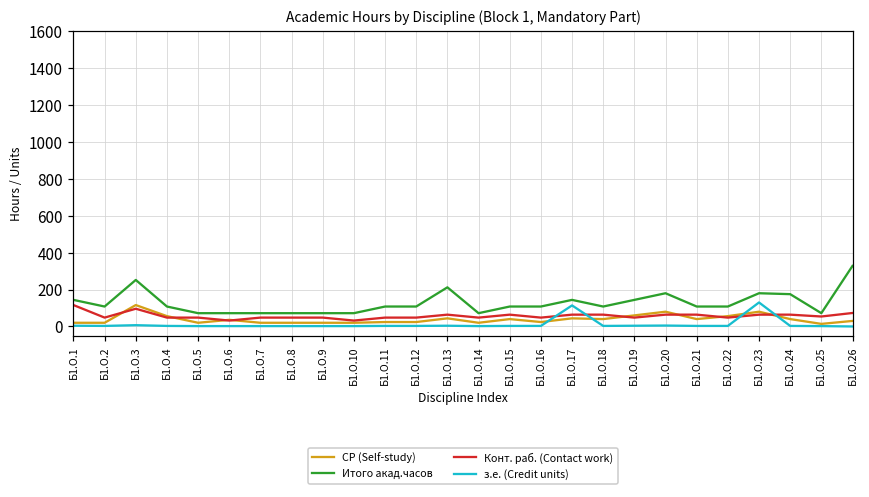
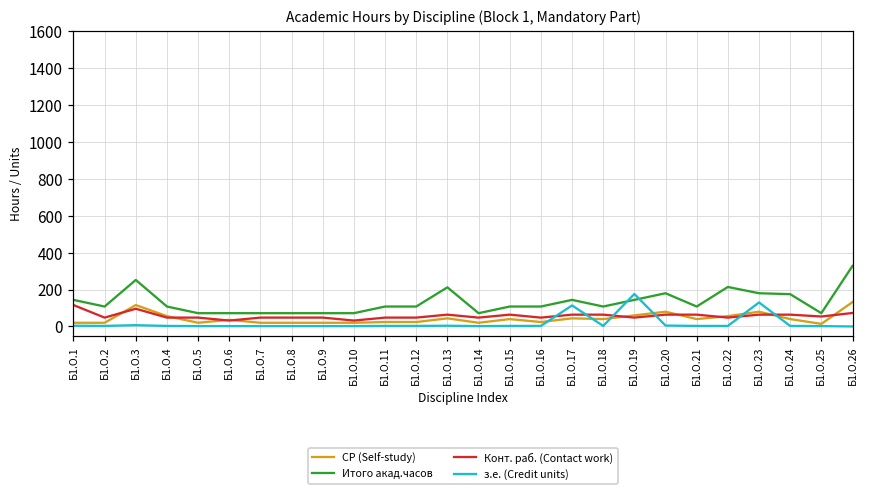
  {
    "СР (Self-study)": {
      "Б1.О.1": 20,
      "Б1.О.2": 20,
      "Б1.О.3": 120,
      "Б1.О.5": 20,
      "Б1.О.7": 20,
      "Б1.О.8": 20,
      "Б1.О.9": 20,
      "Б1.О.11": 20,
      "Б1.О.12": 20,
      "Б1.О.13": 40,
      "Б1.О.14": 20,
      "Б1.О.15": 40,
      "Б1.О.16": 20,
      "Б1.О.17": 40,
      "Б1.О.18": 40,
      "Б1.О.20": 80,
      "Б1.О.21": 40,
      "Б1.О.23": 80,
      "Б1.О.24": 40,
-     "Б1.О.26": 30
+     "Б1.О.26": 130
    },
    "Итого акад.часов": {
      "Б1.О.1": 140,
      "Б1.О.2": 110,
      "Б1.О.3": 250,
      "Б1.О.4": 110,
      "Б1.О.5": 70,
      "Б1.О.6": 70,
      "Б1.О.7": 70,
      "Б1.О.8": 70,
      "Б1.О.9": 70,
      "Б1.О.10": 70,
      "Б1.О.11": 110,
      "Б1.О.12": 110,
      "Б1.О.13": 210,
      "Б1.О.14": 70,
      "Б1.О.15": 110,
      "Б1.О.16": 110,
      "Б1.О.17": 140,
      "Б1.О.18": 110,
      "Б1.О.19": 140,
      "Б1.О.20": 180,
      "Б1.О.21": 110,
-     "Б1.О.22": 110,
+     "Б1.О.22": 210,
      "Б1.О.23": 180,
      "Б1.О.24": 180,
      "Б1.О.25": 70,
      "Б1.О.26": 330
    },
    "Конт. раб. (Contact work)": {
      "Б1.О.1": 120,
      "Б1.О.2": 50,
      "Б1.О.3": 100,
      "Б1.О.5": 50,
      "Б1.О.7": 50,
      "Б1.О.8": 50,
      "Б1.О.9": 50,
      "Б1.О.11": 50,
      "Б1.О.12": 50,
      "Б1.О.13": 60,
      "Б1.О.14": 50,
      "Б1.О.15": 60,
      "Б1.О.16": 50,
      "Б1.О.17": 60,
      "Б1.О.18": 60,
      "Б1.О.20": 60,
      "Б1.О.21": 60,
      "Б1.О.23": 60,
      "Б1.О.24": 60,
      "Б1.О.25": 50,
      "Б1.О.26": 70
    },
    "з.е. (Credit units)": {
      "Б1.О.1": 0,
      "Б1.О.2": 0,
      "Б1.О.3": 10,
      "Б1.О.4": 0,
      "Б1.О.5": 0,
      "Б1.О.6": 0,
      "Б1.О.7": 0,
      "Б1.О.8": 0,
      "Б1.О.9": 0,
      "Б1.О.10": 0,
      "Б1.О.11": 0,
      "Б1.О.12": 0,
      "Б1.О.13": 0,
      "Б1.О.14": 0,
      "Б1.О.15": 0,
      "Б1.О.16": 0,
      "Б1.О.17": 110,
      "Б1.О.18": 0,
-     "Б1.О.19": 0,
+     "Б1.О.19": 180,
      "Б1.О.20": 10,
      "Б1.О.21": 0,
      "Б1.О.22": 0,
      "Б1.О.23": 130,
      "Б1.О.24": 0,
      "Б1.О.26": 0
    }
  }
